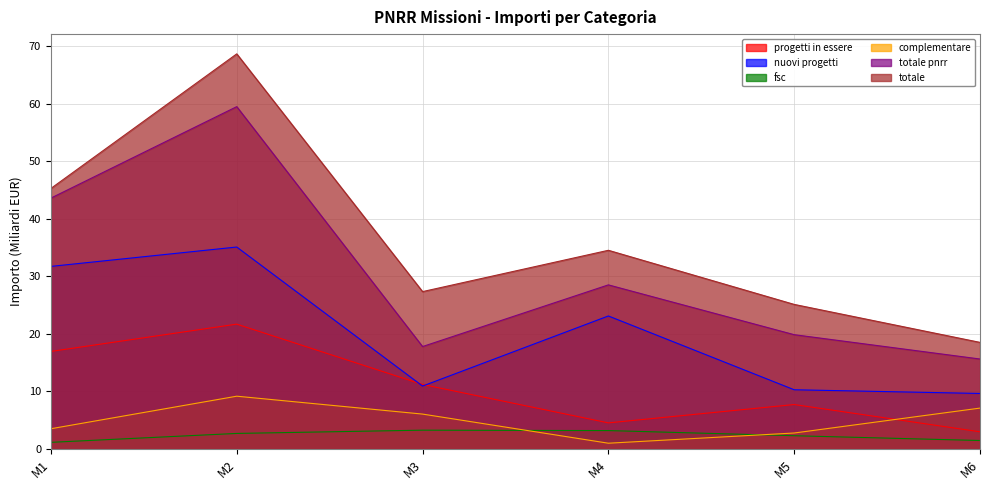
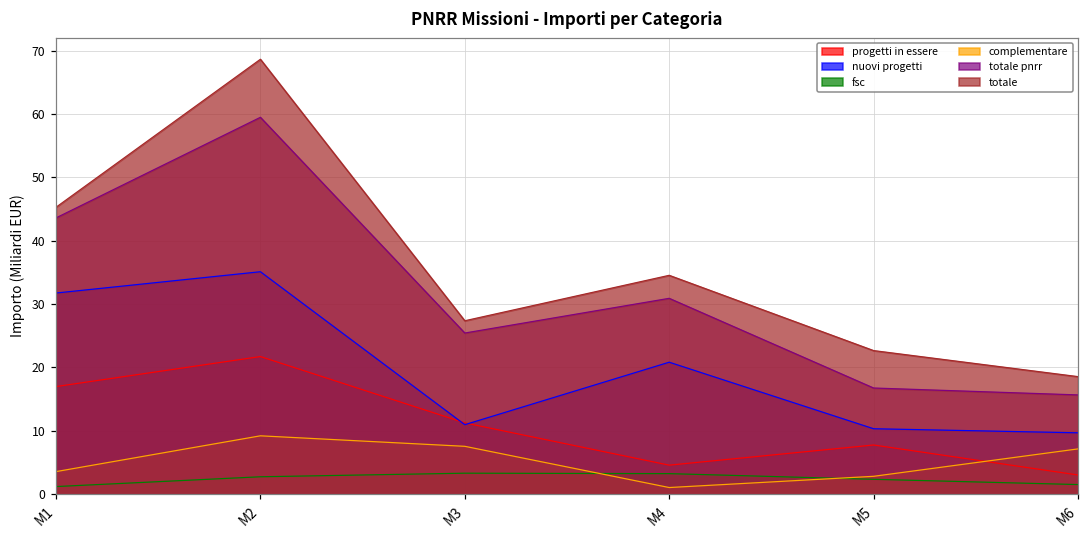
  {
    "progetti in essere": {
      "M1": 17,
      "M2": 22,
      "M4": 5,
      "M5": 8,
      "M6": 3
    },
    "nuovi progetti": {
      "M1": 32,
      "M2": 35,
-     "M4": 23,
+     "M4": 21,
      "M5": 10,
      "M6": 10
    },
    "fsc": {
      "M1": 1,
      "M2": 3,
      "M3": 3,
      "M4": 3,
      "M5": 2,
      "M6": 1
    },
    "complementare": {
      "M1": 4,
      "M2": 9,
-     "M3": 6,
+     "M3": 8,
      "M4": 1,
      "M5": 3,
      "M6": 7
    },
    "totale pnrr": {
      "M1": 44,
      "M2": 59,
-     "M3": 18,
-     "M4": 29,
-     "M5": 20,
+     "M3": 25,
+     "M4": 31,
+     "M5": 17,
      "M6": 16
    },
    "totale": {
      "M1": 45,
      "M2": 69,
      "M3": 27,
      "M4": 35,
-     "M5": 25,
+     "M5": 23,
      "M6": 19
    }
  }
